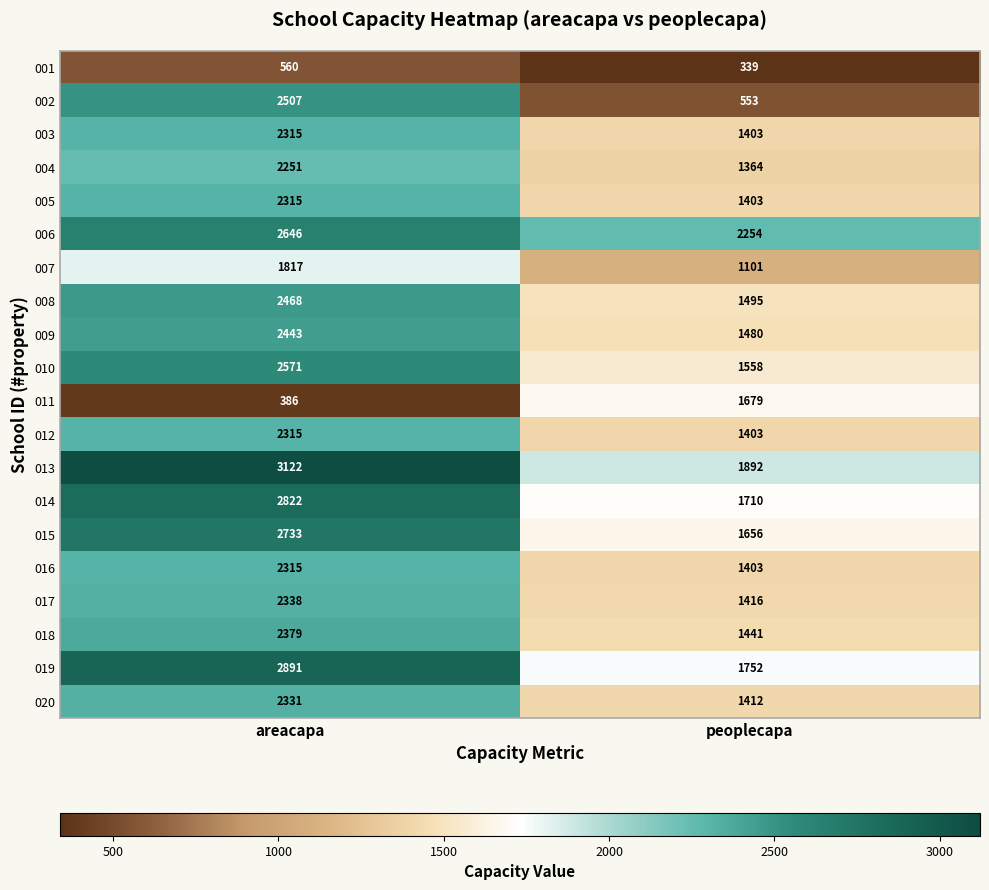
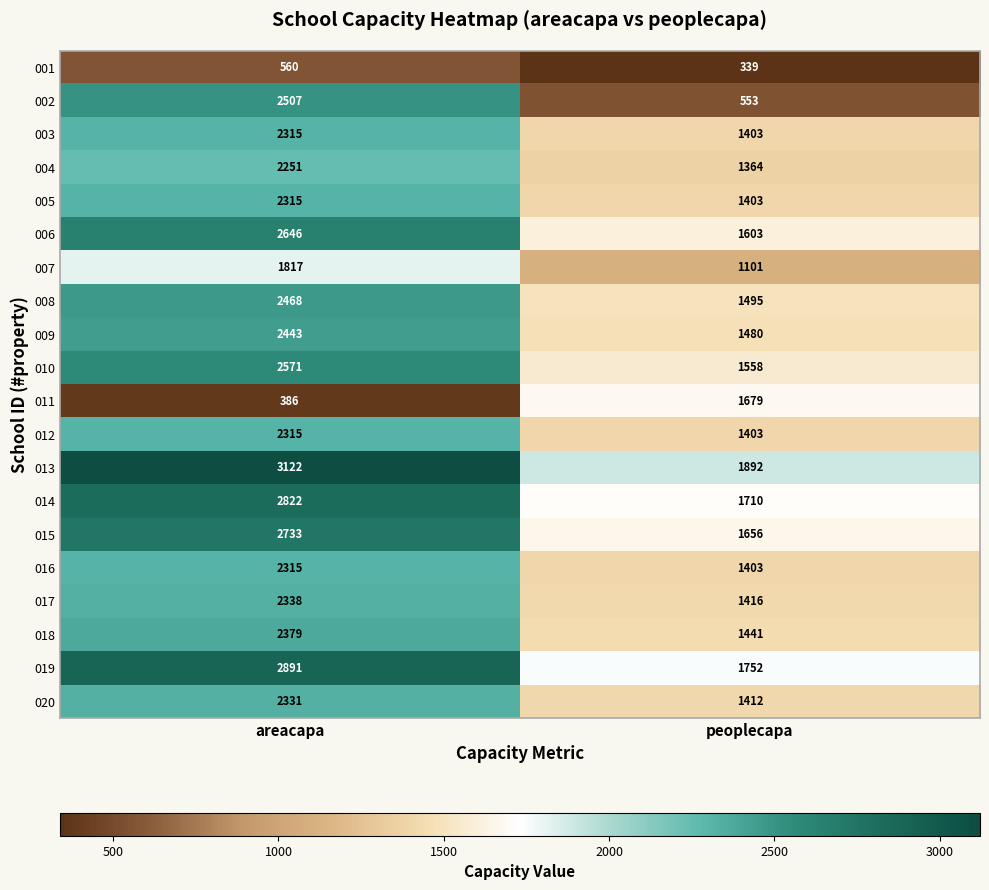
  {
    "001": {
      "areacapa": 560,
      "peoplecapa": 339
    },
    "002": {
      "areacapa": 2507,
      "peoplecapa": 553
    },
    "003": {
      "areacapa": 2315,
      "peoplecapa": 1403
    },
    "004": {
      "areacapa": 2251,
      "peoplecapa": 1364
    },
    "005": {
      "areacapa": 2315,
      "peoplecapa": 1403
    },
    "006": {
      "areacapa": 2646,
-     "peoplecapa": 2254
+     "peoplecapa": 1603
    },
    "007": {
      "areacapa": 1817,
      "peoplecapa": 1101
    },
    "008": {
      "areacapa": 2468,
      "peoplecapa": 1495
    },
    "009": {
      "areacapa": 2443,
      "peoplecapa": 1480
    },
    "010": {
      "areacapa": 2571,
      "peoplecapa": 1558
    },
    "011": {
      "areacapa": 386,
      "peoplecapa": 1679
    },
    "012": {
      "areacapa": 2315,
      "peoplecapa": 1403
    },
    "013": {
      "areacapa": 3122,
      "peoplecapa": 1892
    },
    "014": {
      "areacapa": 2822,
      "peoplecapa": 1710
    },
    "015": {
      "areacapa": 2733,
      "peoplecapa": 1656
    },
    "016": {
      "areacapa": 2315,
      "peoplecapa": 1403
    },
    "017": {
      "areacapa": 2338,
      "peoplecapa": 1416
    },
    "018": {
      "areacapa": 2379,
      "peoplecapa": 1441
    },
    "019": {
      "areacapa": 2891,
      "peoplecapa": 1752
    },
    "020": {
      "areacapa": 2331,
      "peoplecapa": 1412
    }
  }
